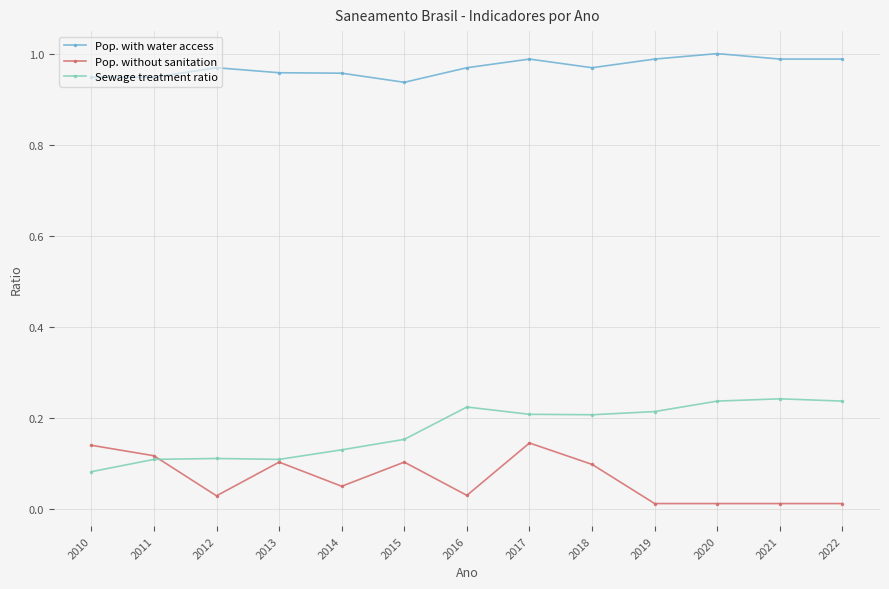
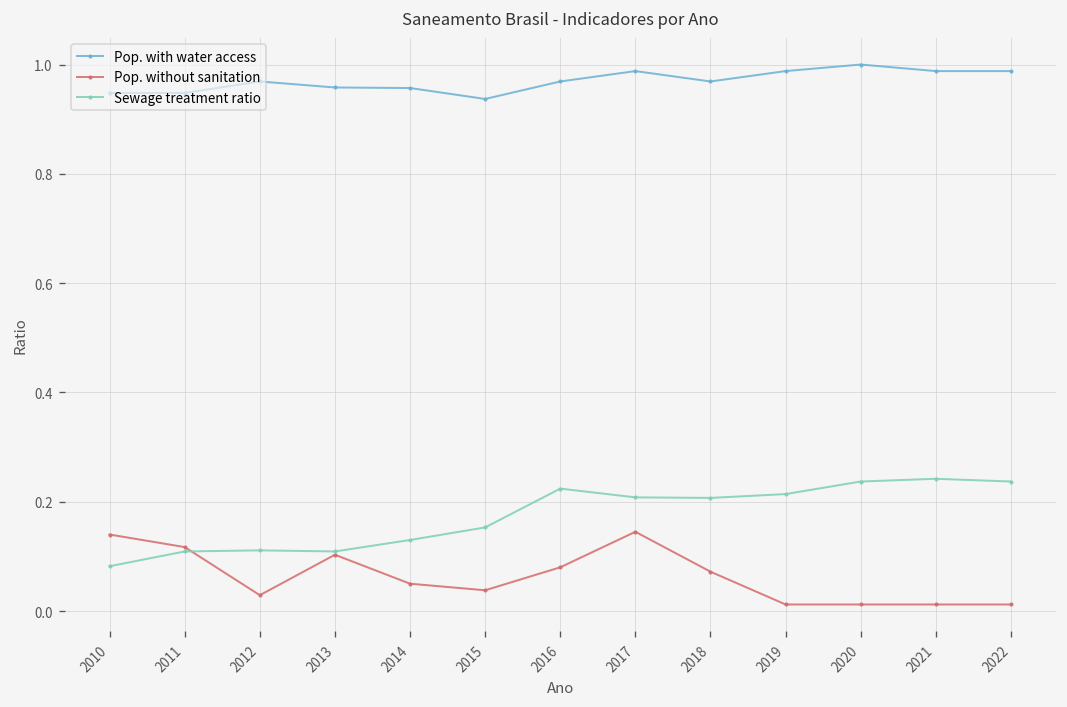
  {
    "Pop. without sanitation": {
      "2010": 0.14,
      "2011": 0.12,
      "2012": 0.03,
      "2013": 0.10,
      "2014": 0.05,
-     "2015": 0.10,
-     "2016": 0.03,
+     "2015": 0.04,
+     "2016": 0.08,
      "2017": 0.15,
-     "2018": 0.10,
+     "2018": 0.07,
      "2019": 0.01,
      "2020": 0.01,
      "2021": 0.01,
      "2022": 0.01
    }
  }
